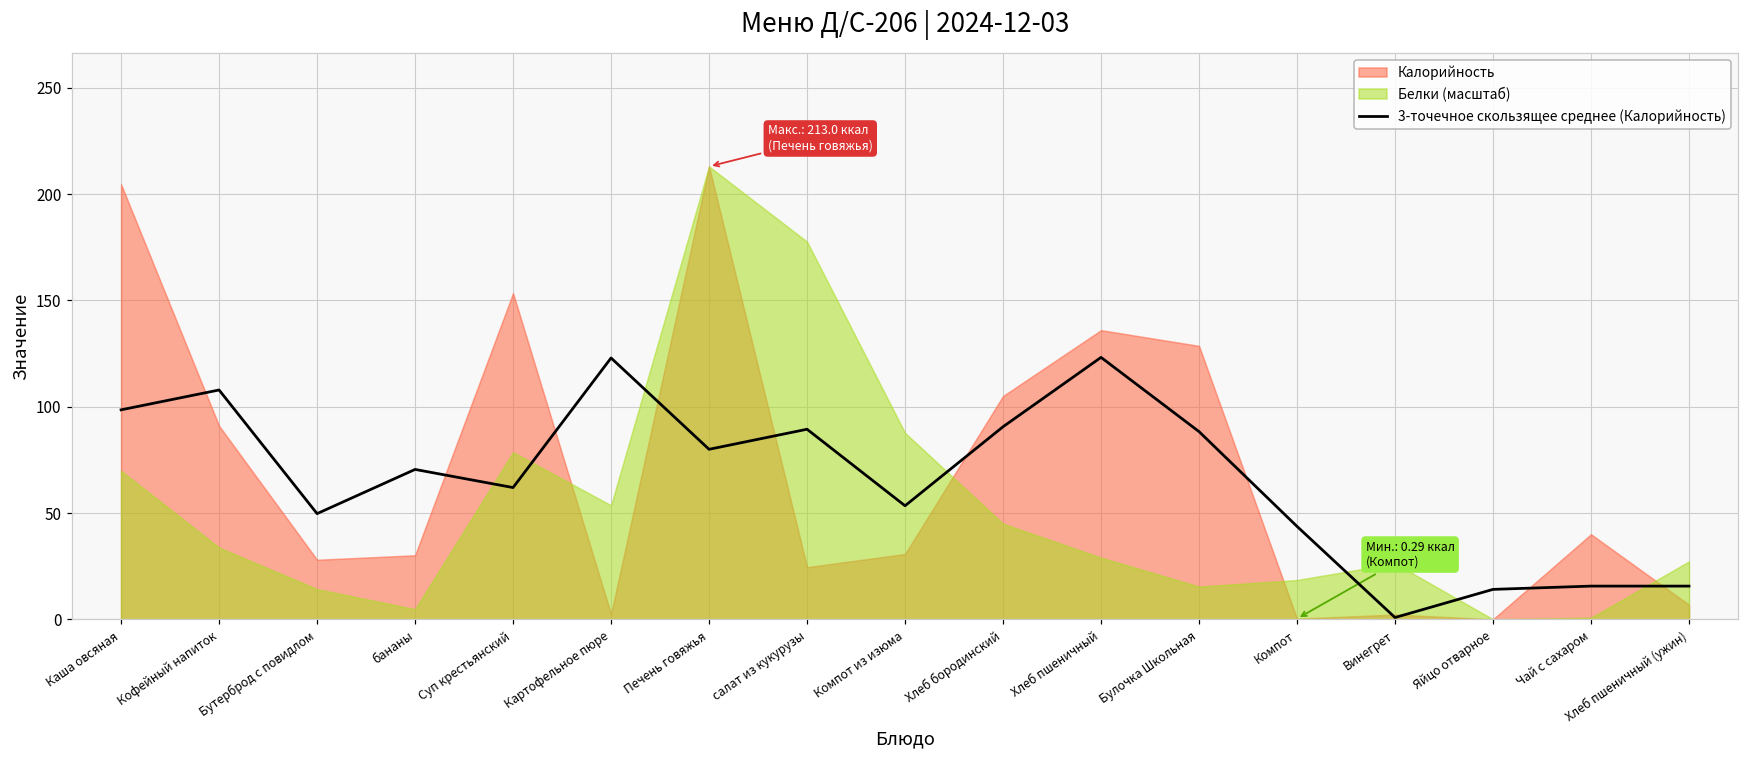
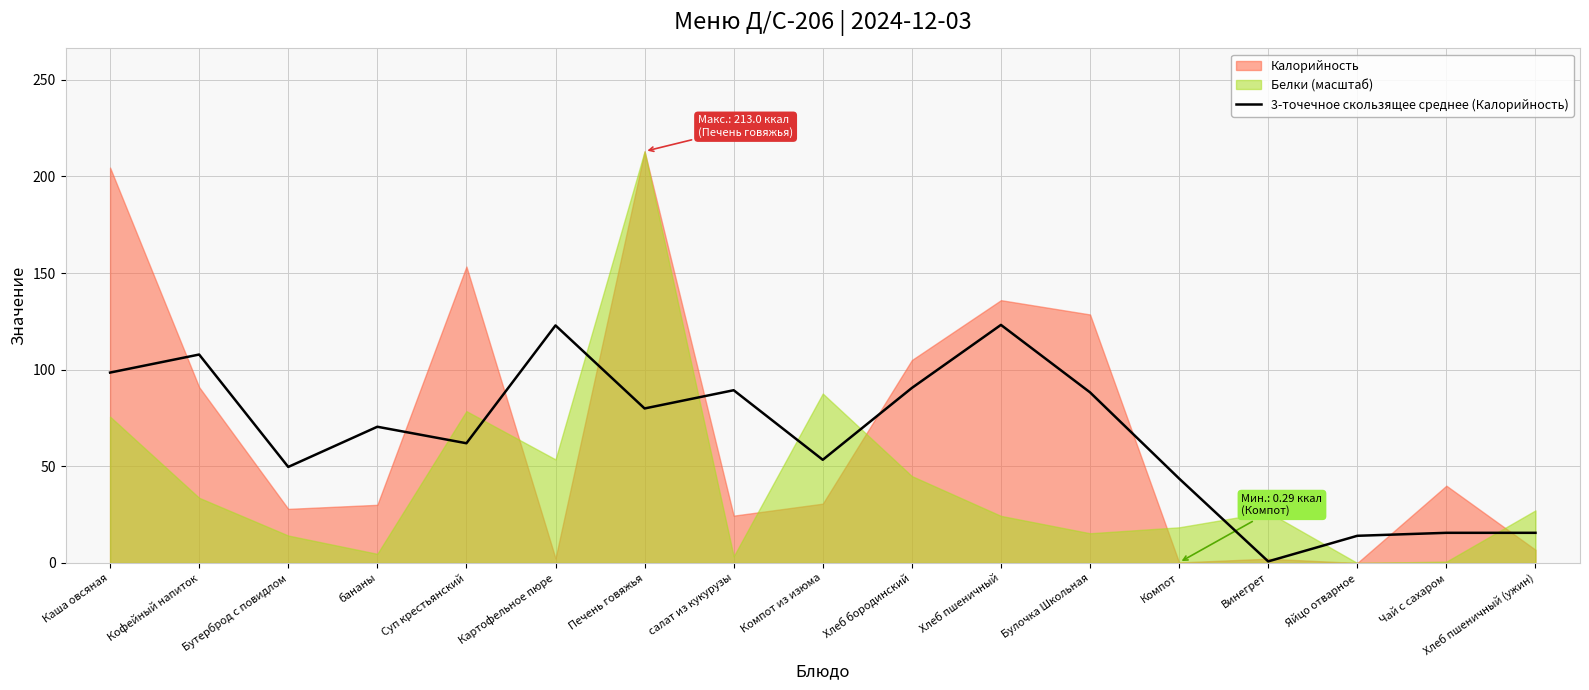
  {
    "3-точечное скользящее среднее (Калорийность)": {
      "Каша овсяная": 99,
      "Кофейный напиток": 108,
      "Бутерброд с повидлом": 50,
      "бананы": 71,
      "Суп крестьянский": 62,
      "Картофельное пюре": 123,
      "Печень говяжья": 80,
      "салат из кукурузы": 89,
      "Компот из изюма": 53,
      "Хлеб бородинский": 91,
      "Хлеб пшеничный": 123,
      "Булочка Школьная": 88,
      "Компот": 44,
      "Винегрет": 1,
      "Яйцо отварное": 14,
      "Чай с сахаром": 16,
      "Хлеб пшеничный (ужин)": 16
    },
    "Калорийность": {
      "Каша овсяная": 205,
      "Кофейный напиток": 91,
      "Бутерброд с повидлом": 28,
      "бананы": 30,
      "Суп крестьянский": 153,
      "Картофельное пюре": 2,
      "салат из кукурузы": 25,
      "Компот из изюма": 31,
      "Хлеб бородинский": 105,
      "Хлеб пшеничный": 136,
      "Булочка Школьная": 129,
      "Чай с сахаром": 40,
      "Хлеб пшеничный (ужин)": 7
    },
    "Белки (масштаб)": {
-     "Каша овсяная": 70,
+     "Каша овсяная": 76,
      "Кофейный напиток": 34,
      "Бутерброд с повидлом": 14,
      "бананы": 5,
      "Суп крестьянский": 79,
      "Картофельное пюре": 54,
-     "салат из кукурузы": 178,
+     "салат из кукурузы": 3,
      "Компот из изюма": 88,
      "Хлеб бородинский": 45,
-     "Хлеб пшеничный": 29,
+     "Хлеб пшеничный": 24,
      "Булочка Школьная": 15,
      "Компот": 18,
      "Хлеб пшеничный (ужин)": 27
    }
  }
